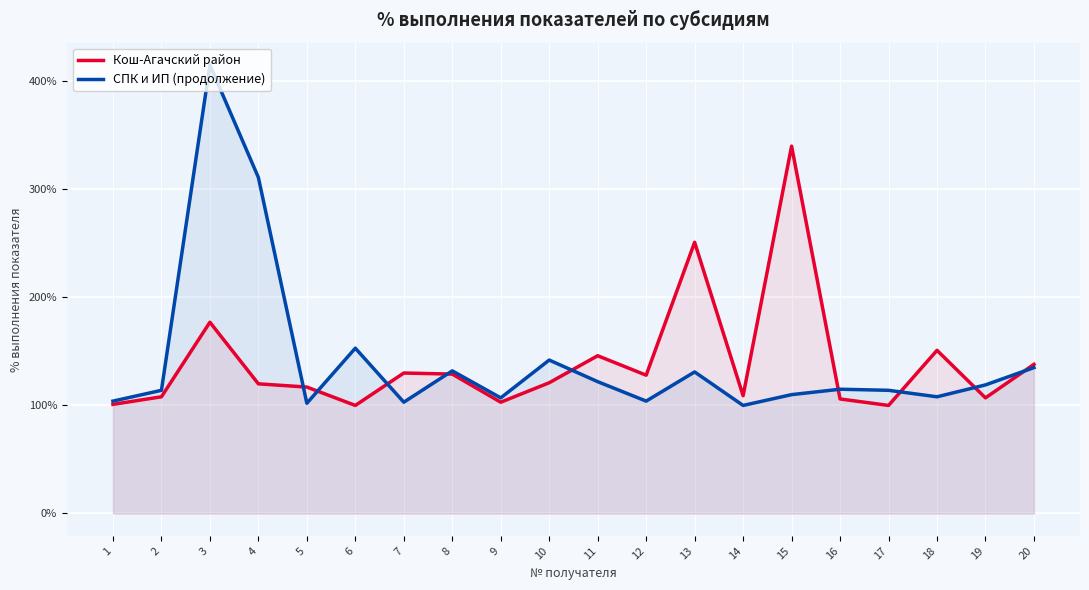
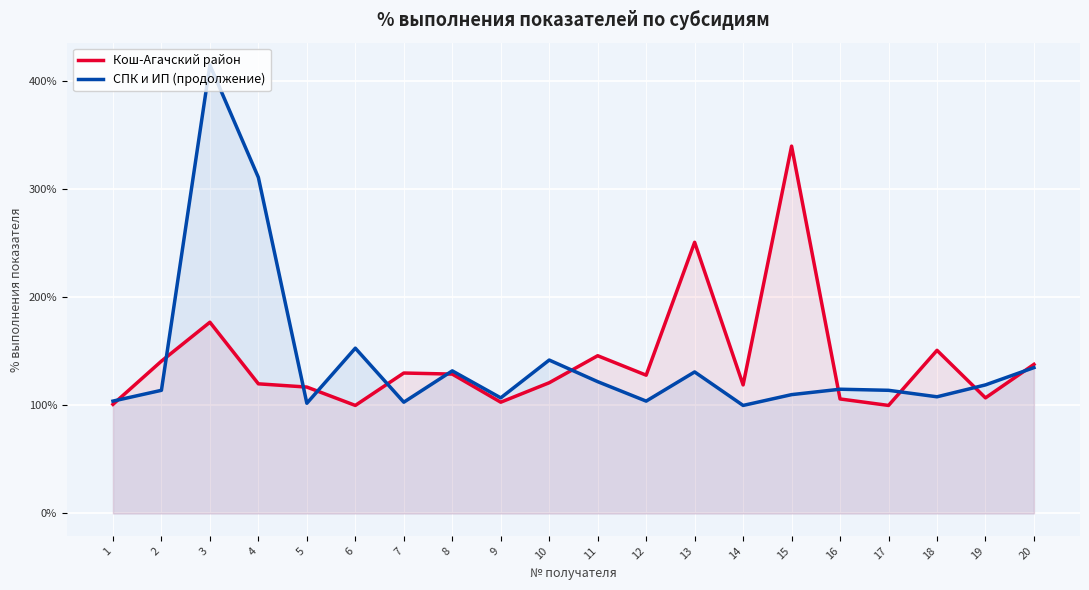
  {
    "Кош-Агачский район": {
      "1": "101%",
-     "2": "108%",
+     "2": "141%",
      "3": "177%",
      "4": "120%",
      "5": "117%",
      "6": "100%",
      "7": "130%",
      "8": "129%",
      "9": "103%",
      "10": "121%",
      "11": "146%",
      "12": "128%",
      "13": "251%",
-     "14": "109%",
+     "14": "119%",
      "15": "340%",
      "16": "106%",
      "17": "100%",
      "18": "151%",
      "19": "107%",
      "20": "138%"
    },
    "СПК и ИП (продолжение)": {
      "1": "104%",
      "2": "114%",
      "4": "311%",
      "5": "102%",
      "6": "153%",
      "7": "103%",
      "8": "132%",
      "9": "107%",
      "10": "142%",
      "11": "122%",
      "12": "104%",
      "13": "131%",
      "14": "100%",
      "15": "110%",
      "16": "115%",
      "17": "114%",
      "18": "108%",
      "19": "119%",
      "20": "135%"
    }
  }
